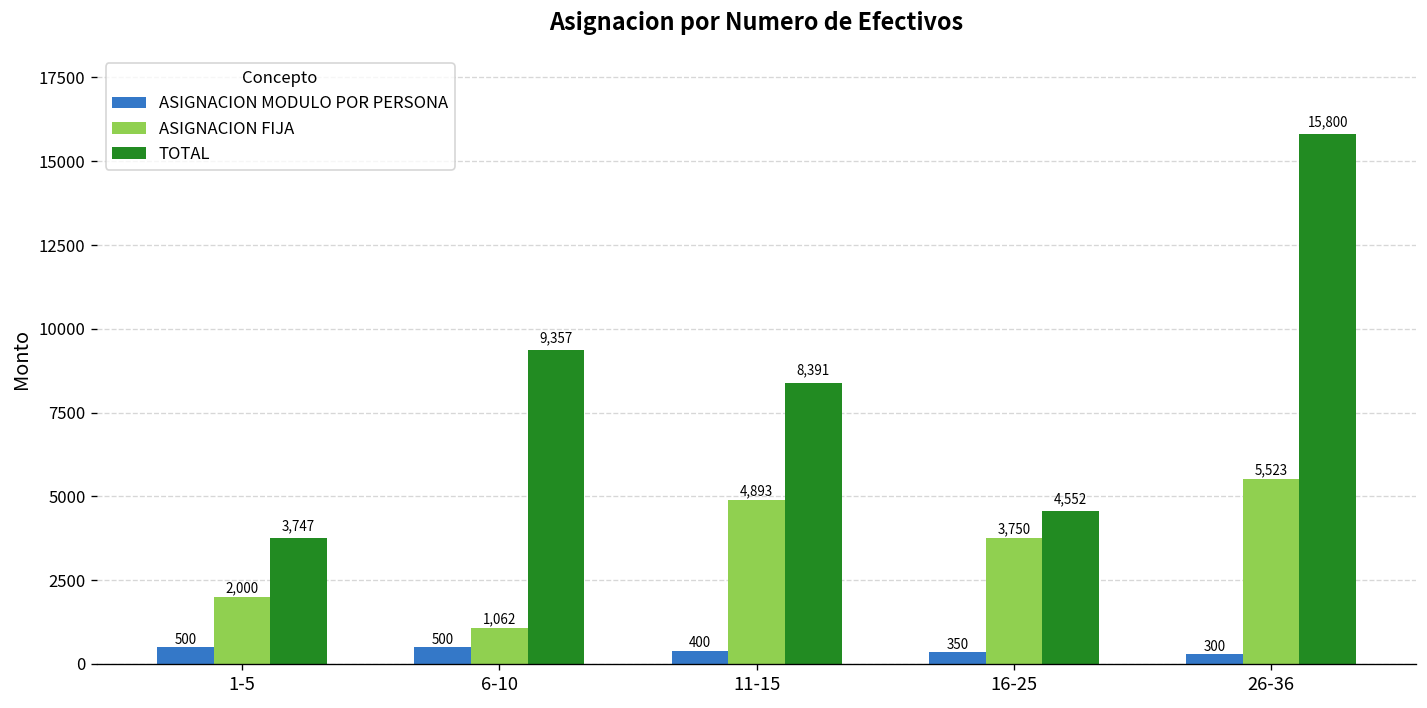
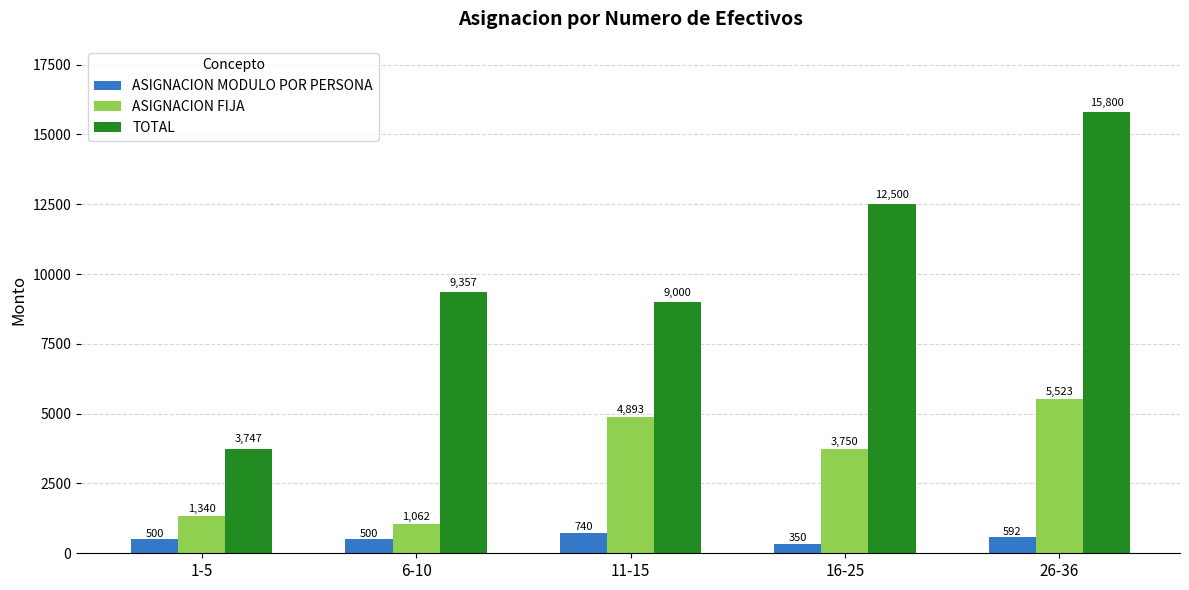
  {
    "ASIGNACION MODULO POR PERSONA": {
      "1-5": "500",
      "6-10": "500",
-     "11-15": "400",
+     "11-15": "740",
      "16-25": "350",
-     "26-36": "300"
+     "26-36": "592"
    },
    "ASIGNACION FIJA": {
-     "1-5": "2,000",
+     "1-5": "1,340",
      "6-10": "1,062",
      "11-15": "4,893",
      "16-25": "3,750",
      "26-36": "5,523"
    },
    "TOTAL": {
      "1-5": "3,747",
      "6-10": "9,357",
-     "11-15": "8,391",
-     "16-25": "4,552",
+     "11-15": "9,000",
+     "16-25": "12,500",
      "26-36": "15,800"
    }
  }
